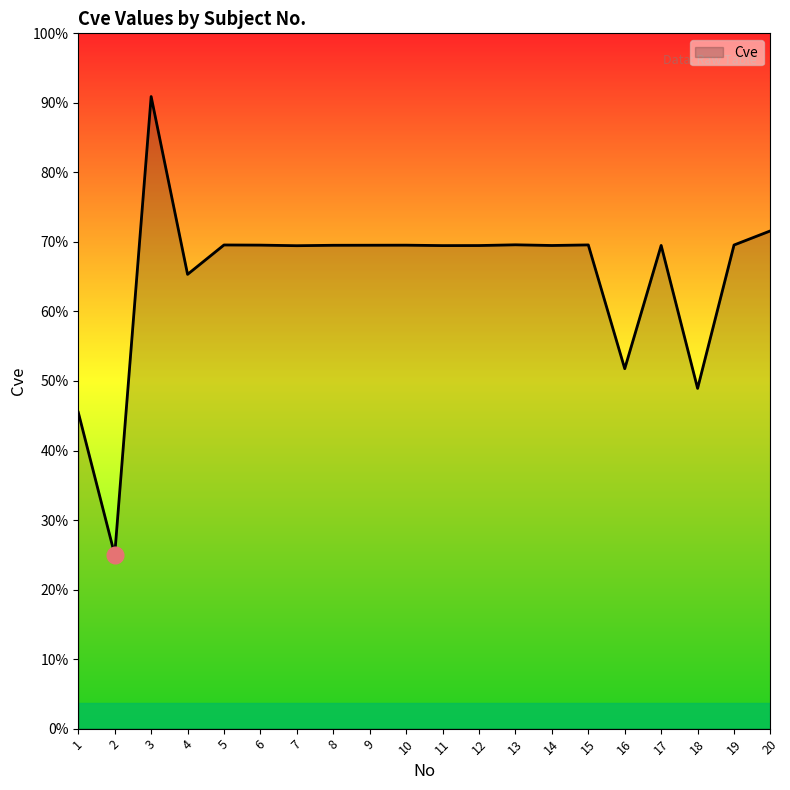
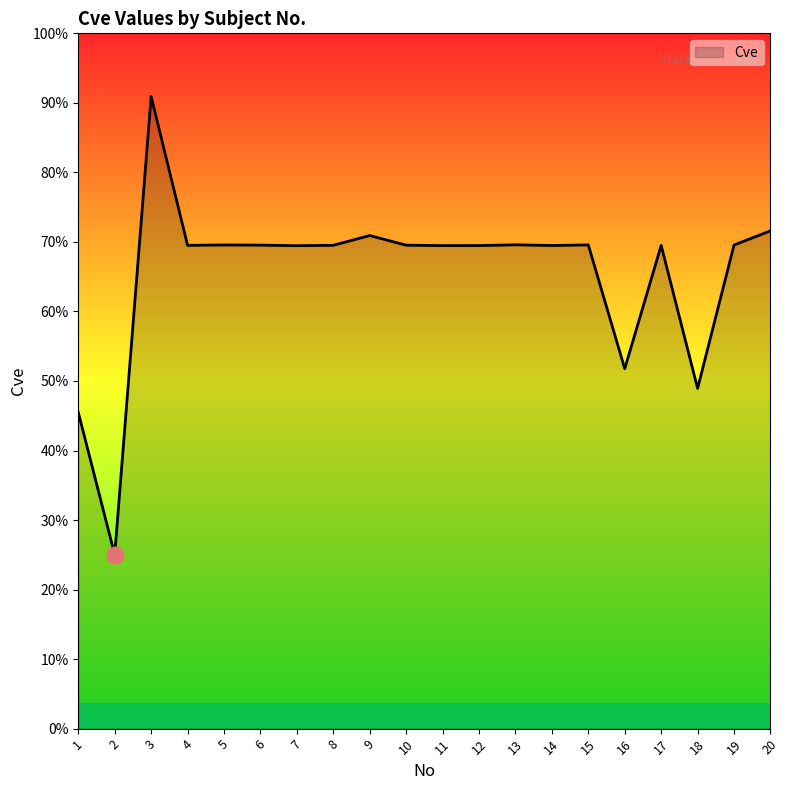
  {
    "Cve": {
      "1": "45%",
      "3": "91%",
-     "4": "65%",
+     "4": "70%",
      "5": "70%",
      "6": "70%",
      "7": "69%",
      "8": "70%",
-     "9": "70%",
+     "9": "71%",
      "10": "70%",
      "11": "69%",
      "12": "69%",
      "13": "70%",
      "14": "69%",
      "15": "70%",
      "16": "52%",
      "17": "69%",
      "18": "49%",
      "19": "70%",
      "20": "72%"
    }
  }
